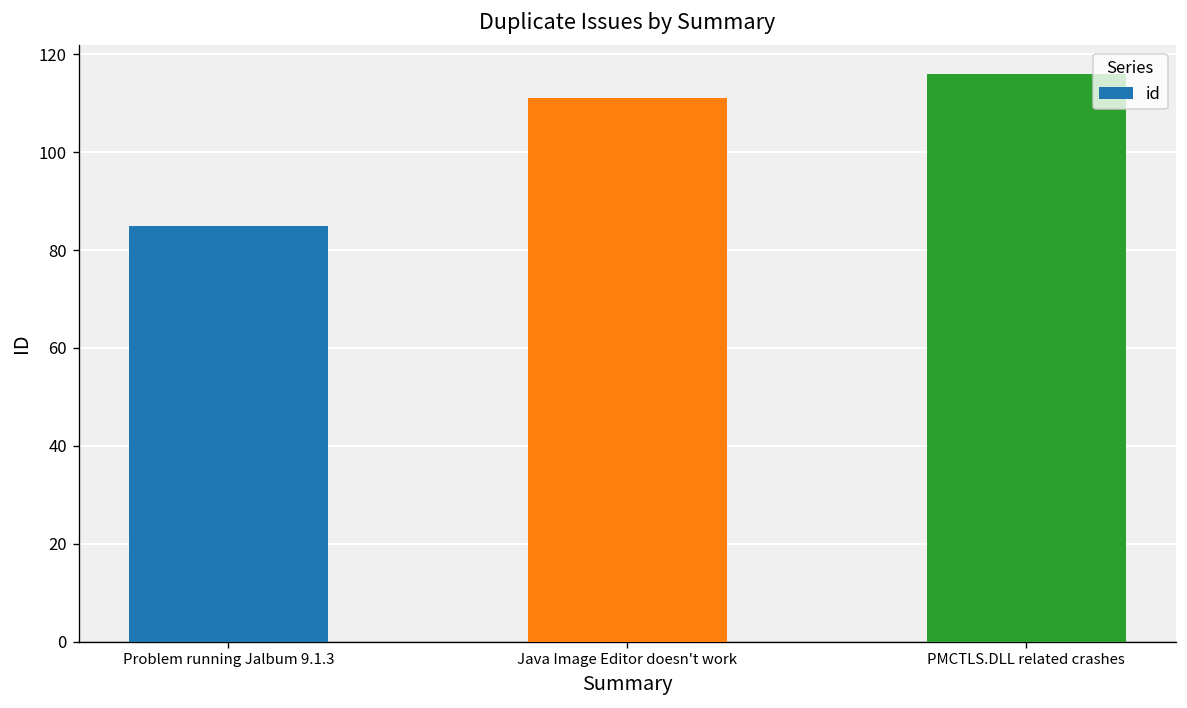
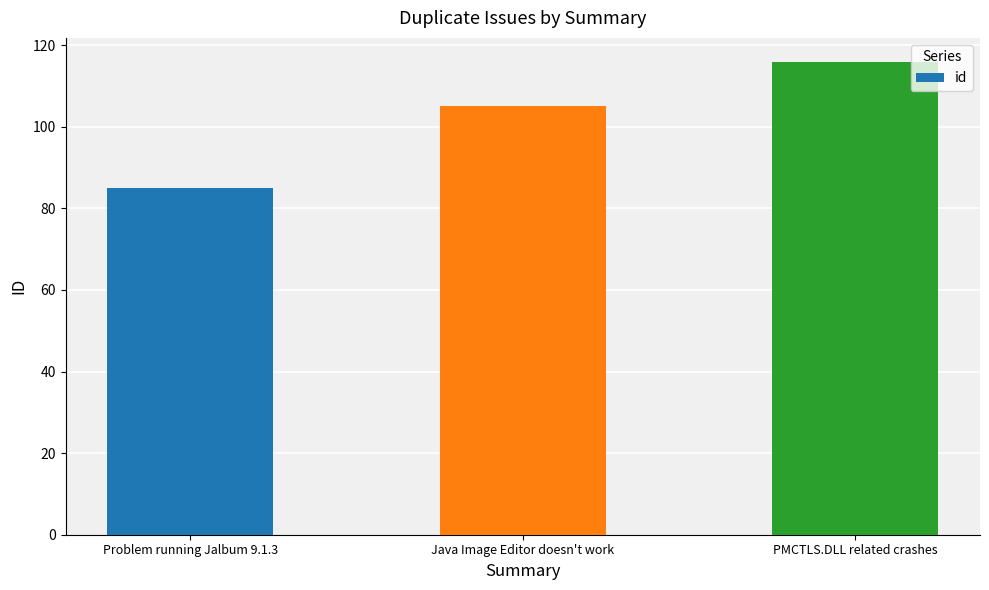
  {
    "Problem running Jalbum 9.1.3": 85,
-   "Java Image Editor doesn't work": 111,
+   "Java Image Editor doesn't work": 105,
    "PMCTLS.DLL related crashes": 116
  }
